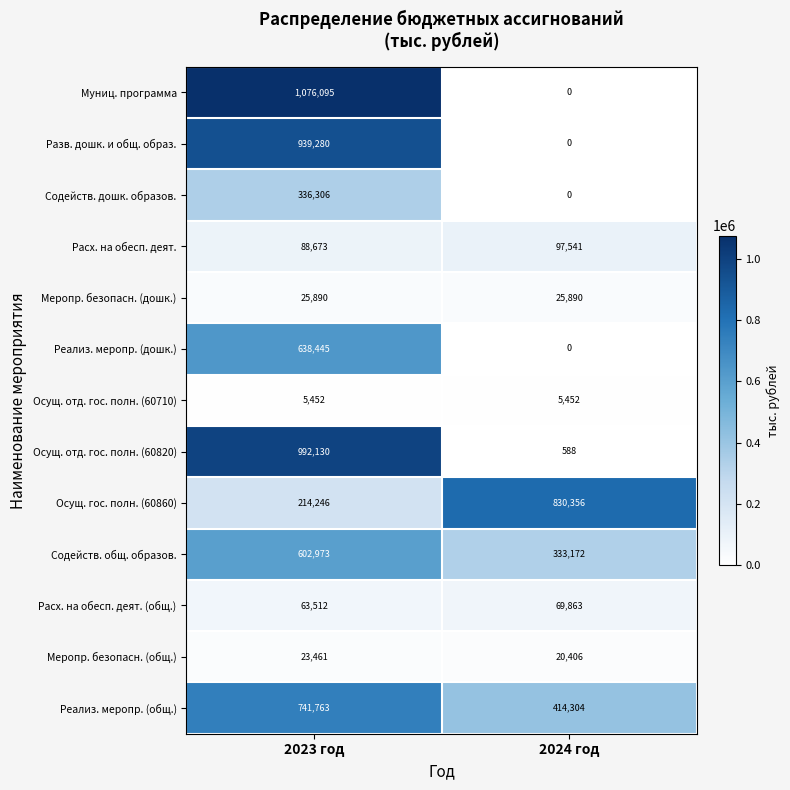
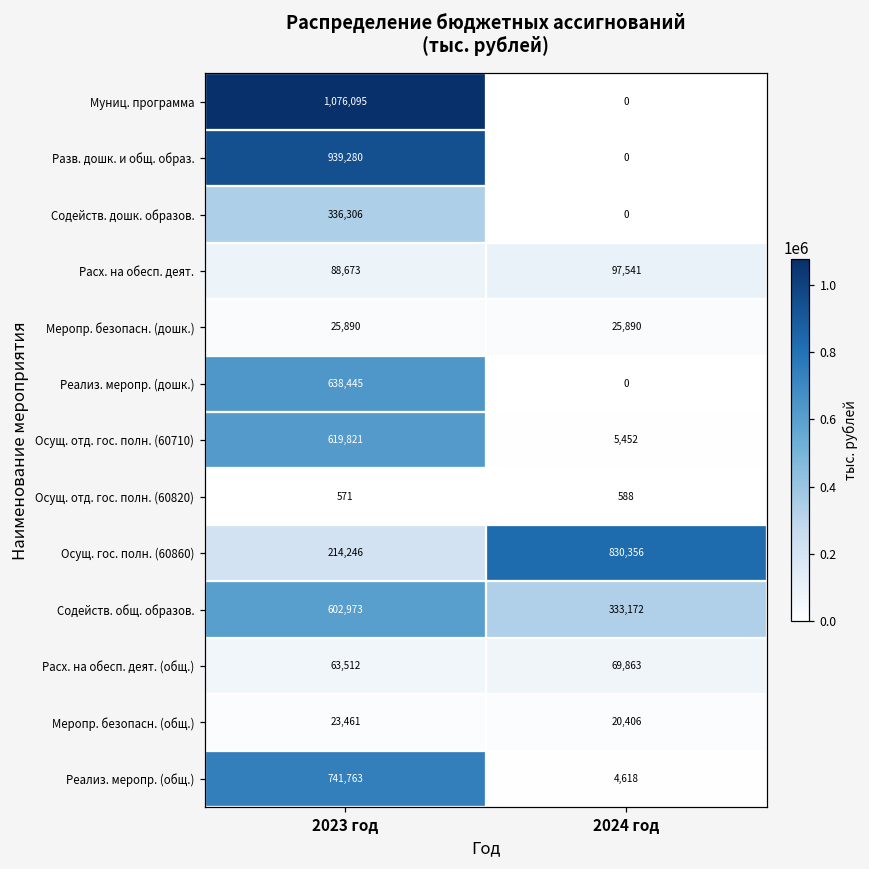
  {
    "Муниц. программа": {
      "2023 год": "1,076,095",
      "2024 год": "0"
    },
    "Разв. дошк. и общ. образ.": {
      "2023 год": "939,280",
      "2024 год": "0"
    },
    "Содейств. дошк. образов.": {
      "2023 год": "336,306",
      "2024 год": "0"
    },
    "Расх. на обесп. деят.": {
      "2023 год": "88,673",
      "2024 год": "97,541"
    },
    "Меропр. безопасн. (дошк.)": {
      "2023 год": "25,890",
      "2024 год": "25,890"
    },
    "Реализ. меропр. (дошк.)": {
      "2023 год": "638,445",
      "2024 год": "0"
    },
    "Осущ. отд. гос. полн. (60710)": {
-     "2023 год": "5,452",
+     "2023 год": "619,821",
      "2024 год": "5,452"
    },
    "Осущ. отд. гос. полн. (60820)": {
-     "2023 год": "992,130",
+     "2023 год": "571",
      "2024 год": "588"
    },
    "Осущ. гос. полн. (60860)": {
      "2023 год": "214,246",
      "2024 год": "830,356"
    },
    "Содейств. общ. образов.": {
      "2023 год": "602,973",
      "2024 год": "333,172"
    },
    "Расх. на обесп. деят. (общ.)": {
      "2023 год": "63,512",
      "2024 год": "69,863"
    },
    "Меропр. безопасн. (общ.)": {
      "2023 год": "23,461",
      "2024 год": "20,406"
    },
    "Реализ. меропр. (общ.)": {
      "2023 год": "741,763",
-     "2024 год": "414,304"
+     "2024 год": "4,618"
    }
  }
